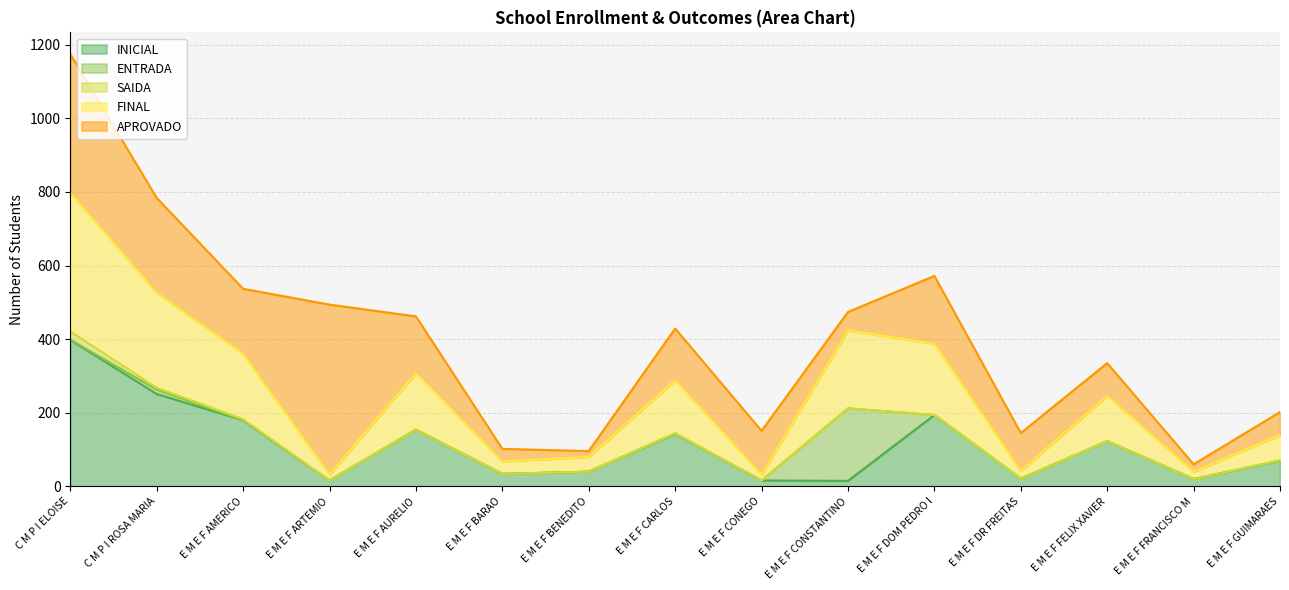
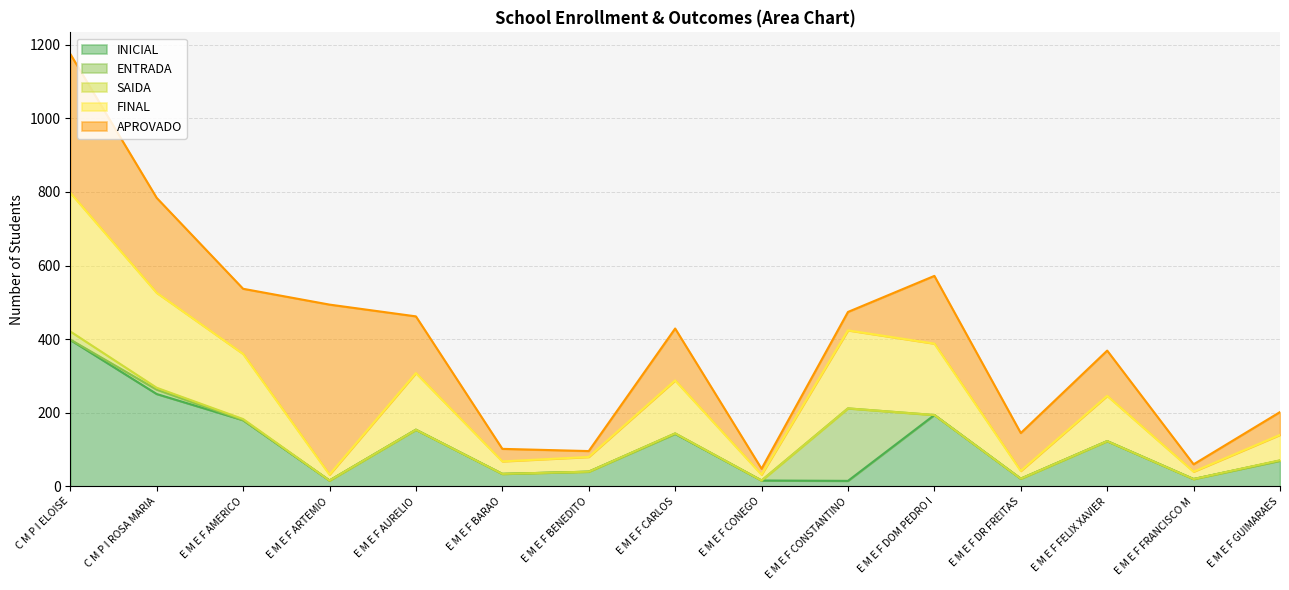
  {
    "APROVADO": {
      "C M P I ELOISE": 380,
      "C M P I ROSA MARIA": 260,
      "E M E F AMERICO": 180,
      "E M E F ARTEMIO": 460,
      "E M E F AURELIO": 150,
      "E M E F BARAO": 30,
      "E M E F BENEDITO": 20,
      "E M E F CARLOS": 140,
-     "E M E F CONEGO": 120,
+     "E M E F CONEGO": 20,
      "E M E F CONSTANTINO": 50,
      "E M E F DOM PEDRO I": 180,
      "E M E F DR FREITAS": 100,
-     "E M E F FELIX XAVIER": 90,
+     "E M E F FELIX XAVIER": 120,
      "E M E F FRANCISCO M": 20,
      "E M E F GUIMARAES": 60
    }
  }
